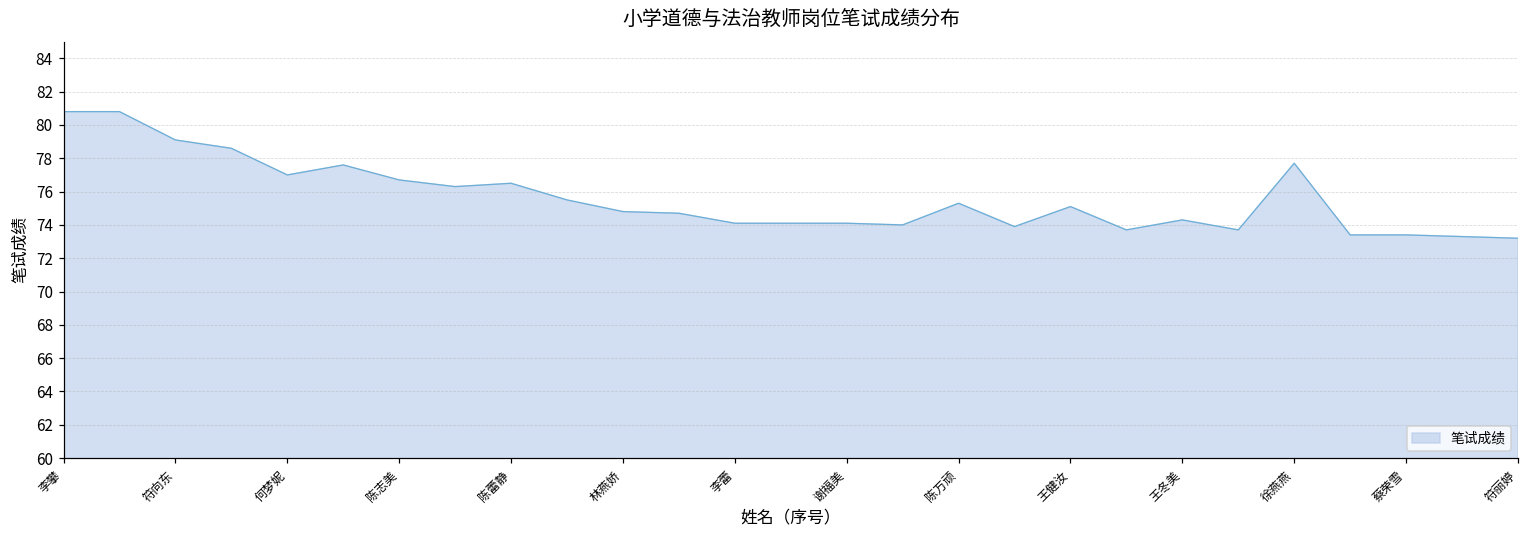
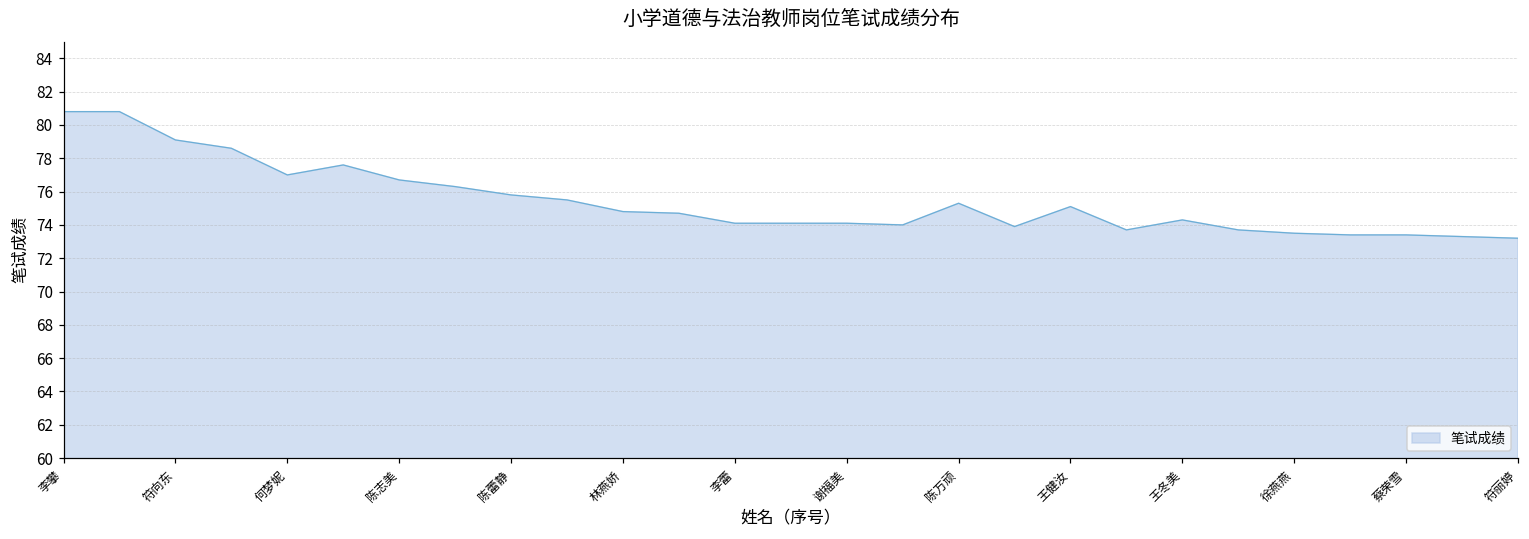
  {
    "李攀": 80.8,
    "符向东": 79.1,
    "何梦妮": 77.0,
    "陈志美": 76.7,
-   "陈蕾静": 76.5,
+   "陈蕾静": 75.8,
    "林燕娇": 74.8,
    "李蕾": 74.1,
    "谢福美": 74.1,
    "陈万顽": 75.3,
    "王健汝": 75.1,
    "王冬美": 74.3,
-   "徐燕燕": 77.7,
+   "徐燕燕": 73.5,
    "蔡荣雪": 73.4,
    "符丽婷": 73.2
  }
